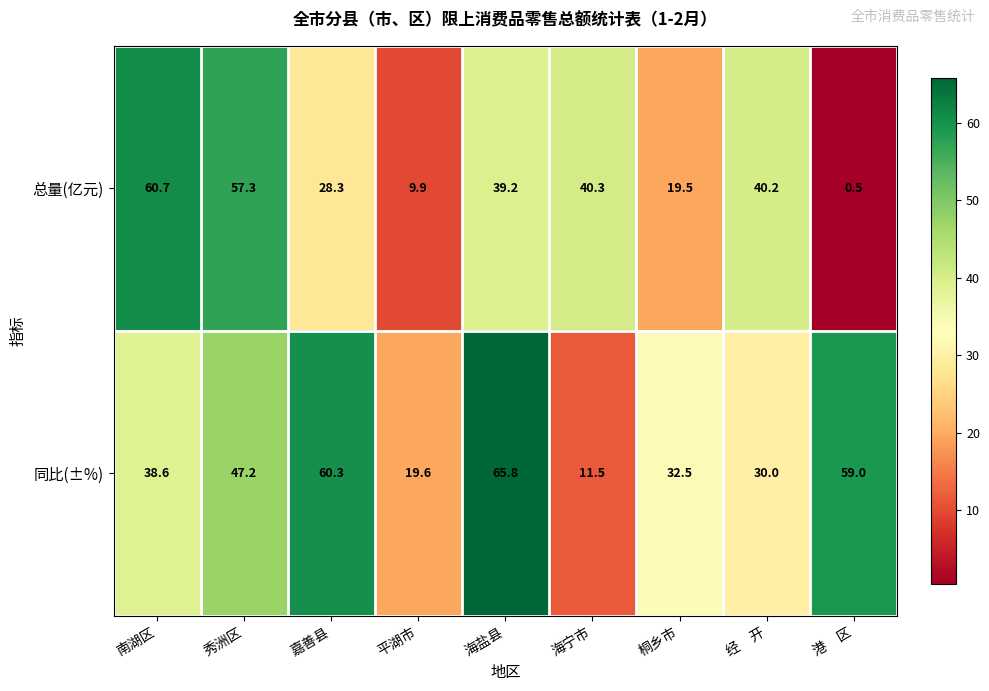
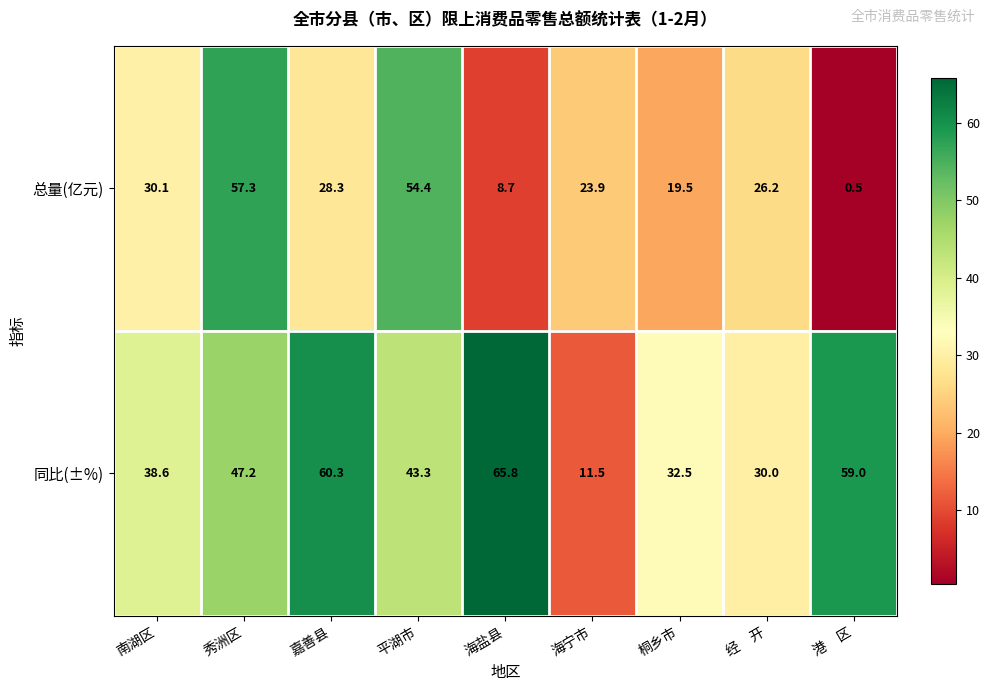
  {
    "总量(亿元)": {
-     "南湖区": 60.7,
+     "南湖区": 30.1,
      "秀洲区": 57.3,
      "嘉善县": 28.3,
-     "平湖市": 9.9,
-     "海盐县": 39.2,
-     "海宁市": 40.3,
+     "平湖市": 54.4,
+     "海盐县": 8.7,
+     "海宁市": 23.9,
      "桐乡市": 19.5,
-     "经 开": 40.2,
+     "经 开": 26.2,
      "港 区": 0.5
    },
    "同比(±%)": {
      "南湖区": 38.6,
      "秀洲区": 47.2,
      "嘉善县": 60.3,
-     "平湖市": 19.6,
+     "平湖市": 43.3,
      "海盐县": 65.8,
      "海宁市": 11.5,
      "桐乡市": 32.5,
      "经 开": 30.0,
      "港 区": 59.0
    }
  }
